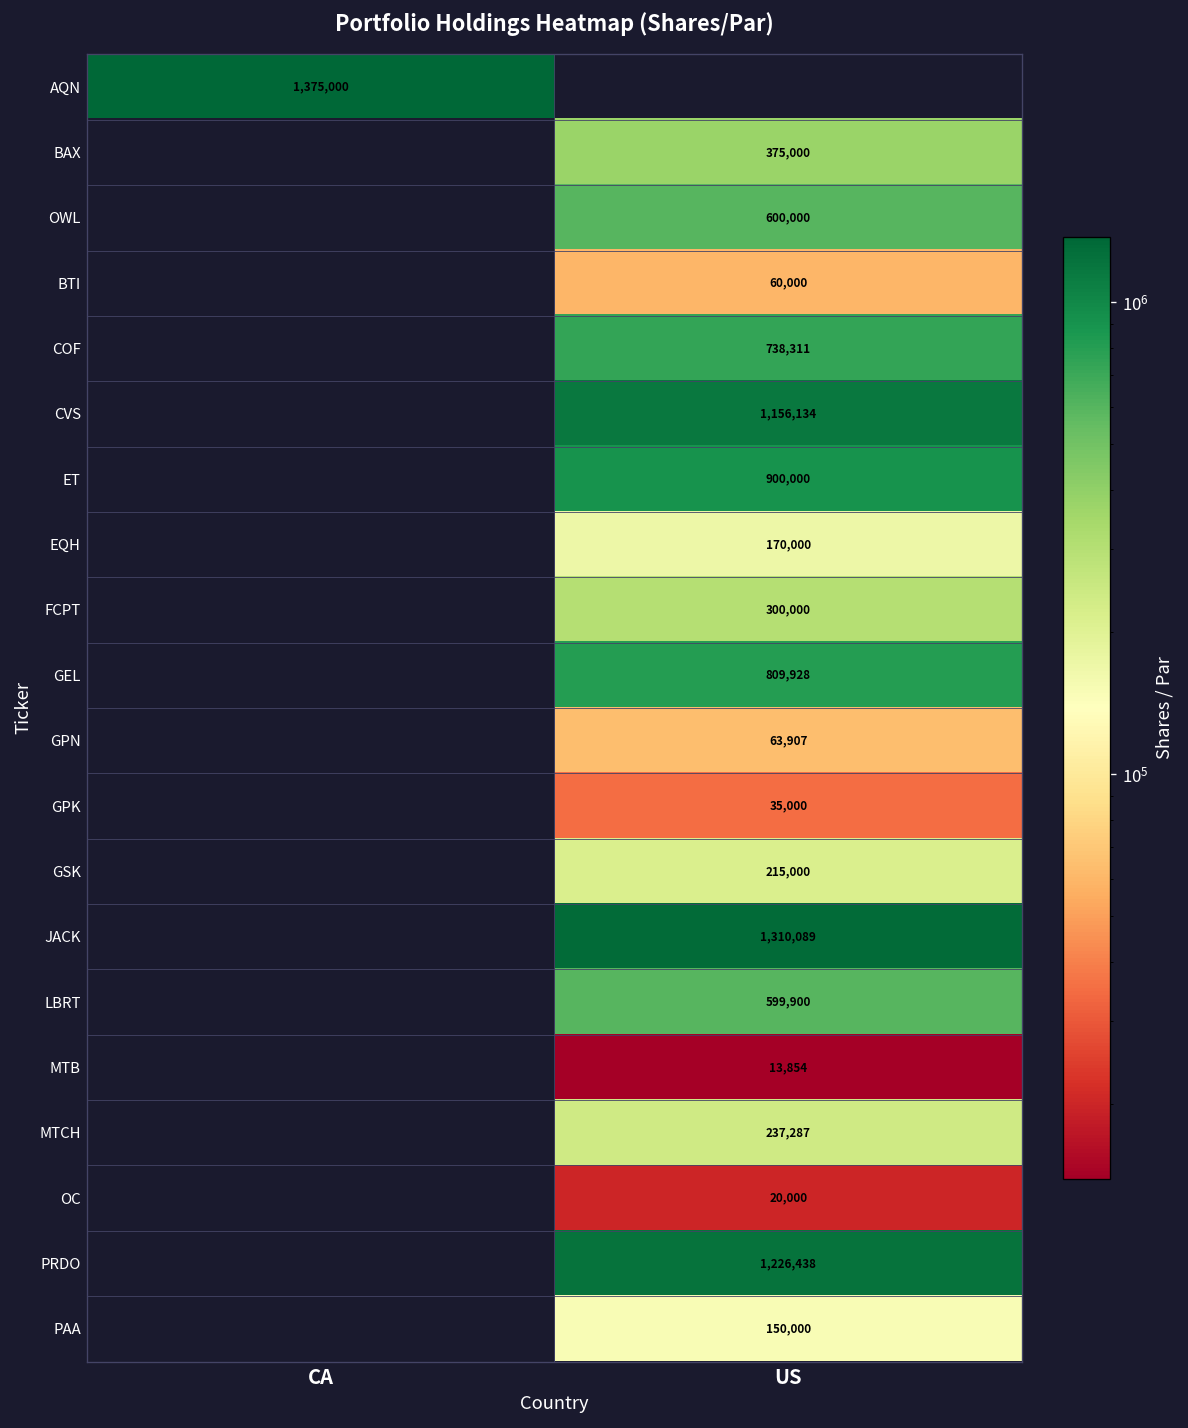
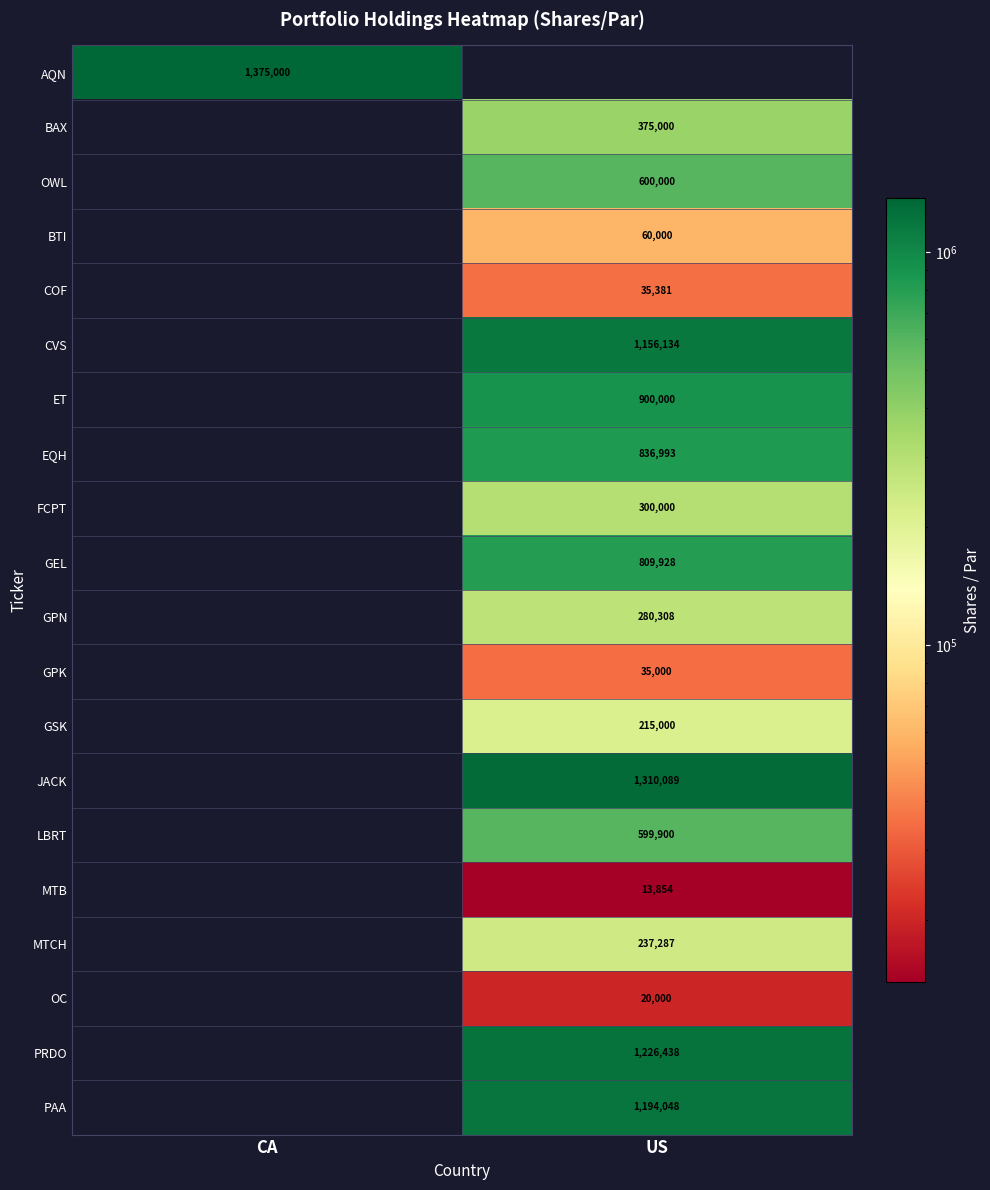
  {
    "AQN": {
      "CA": "1,375,000"
    },
    "BAX": {
      "US": "375,000"
    },
    "OWL": {
      "US": "600,000"
    },
    "BTI": {
      "US": "60,000"
    },
    "COF": {
-     "US": "738,311"
+     "US": "35,381"
    },
    "CVS": {
      "US": "1,156,134"
    },
    "ET": {
      "US": "900,000"
    },
    "EQH": {
-     "US": "170,000"
+     "US": "836,993"
    },
    "FCPT": {
      "US": "300,000"
    },
    "GEL": {
      "US": "809,928"
    },
    "GPN": {
-     "US": "63,907"
+     "US": "280,308"
    },
    "GPK": {
      "US": "35,000"
    },
    "GSK": {
      "US": "215,000"
    },
    "JACK": {
      "US": "1,310,089"
    },
    "LBRT": {
      "US": "599,900"
    },
    "MTB": {
      "US": "13,854"
    },
    "MTCH": {
      "US": "237,287"
    },
    "OC": {
      "US": "20,000"
    },
    "PRDO": {
      "US": "1,226,438"
    },
    "PAA": {
-     "US": "150,000"
+     "US": "1,194,048"
    }
  }
